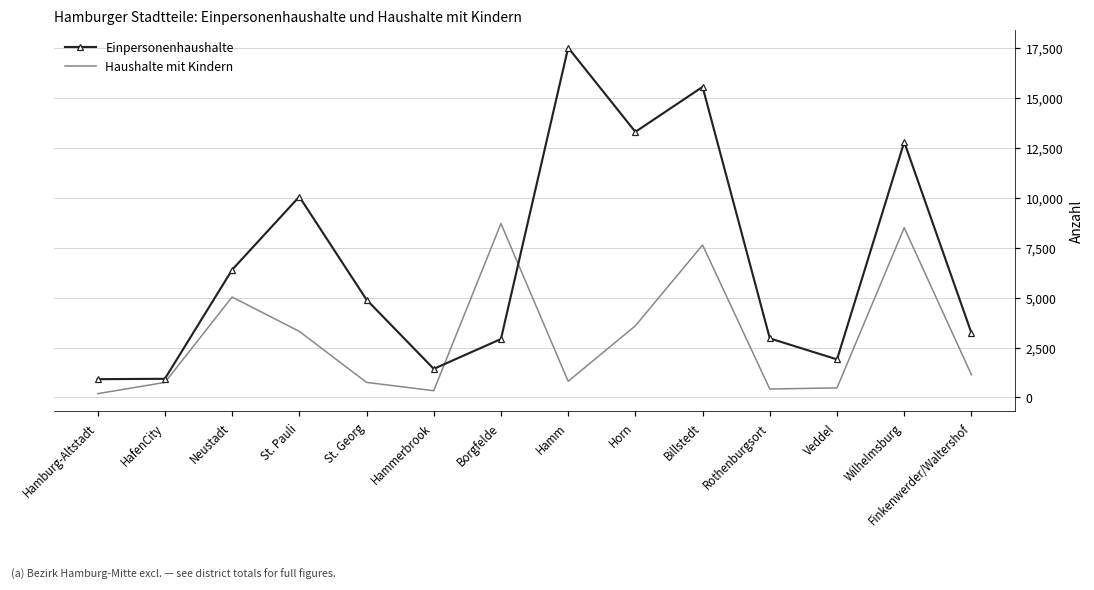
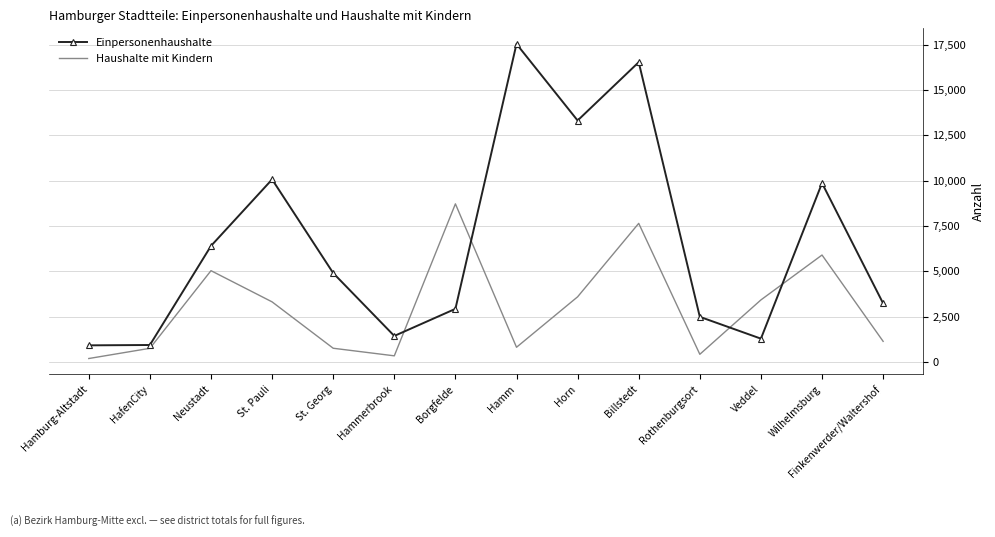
  {
    "Einpersonenhaushalte": {
      "Hamburg-Altstadt": "900",
      "HafenCity": "900",
      "Neustadt": "6,400",
      "St. Pauli": "10,100",
      "St. Georg": "4,900",
      "Hammerbrook": "1,400",
      "Borgfelde": "2,900",
      "Hamm": "17,500",
      "Horn": "13,300",
-     "Billstedt": "15,600",
-     "Rothenburgsort": "3,000",
-     "Veddel": "1,900",
-     "Wilhelmsburg": "12,800",
+     "Billstedt": "16,500",
+     "Rothenburgsort": "2,500",
+     "Veddel": "1,300",
+     "Wilhelmsburg": "9,900",
      "Finkenwerder/Waltershof": "3,200"
    },
    "Haushalte mit Kindern": {
      "Hamburg-Altstadt": "200",
      "HafenCity": "800",
      "Neustadt": "5,000",
      "St. Pauli": "3,300",
      "St. Georg": "800",
      "Hammerbrook": "300",
      "Borgfelde": "8,700",
      "Hamm": "800",
      "Horn": "3,600",
      "Billstedt": "7,600",
      "Rothenburgsort": "400",
-     "Veddel": "500",
-     "Wilhelmsburg": "8,500",
+     "Veddel": "3,400",
+     "Wilhelmsburg": "5,900",
      "Finkenwerder/Waltershof": "1,100"
    }
  }
